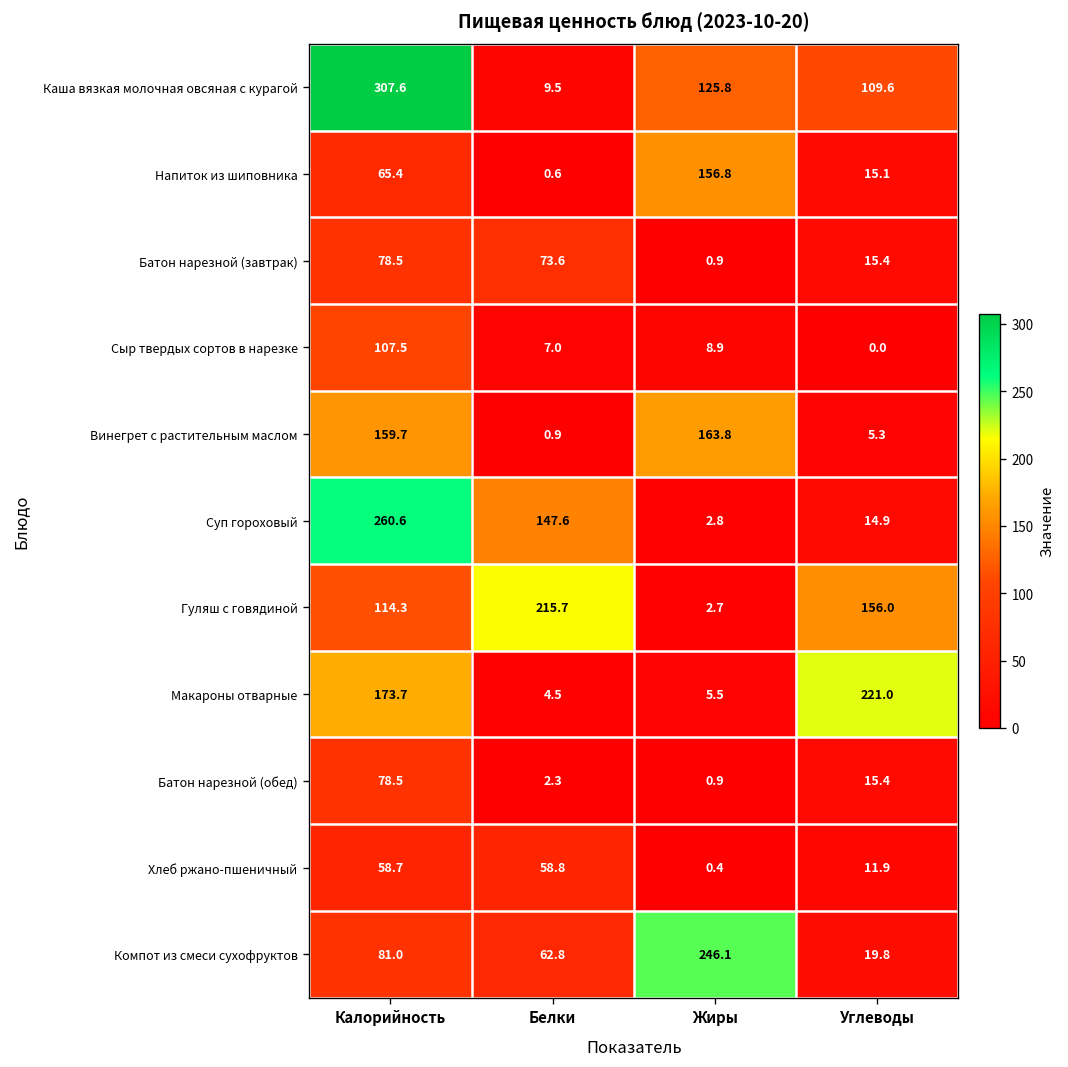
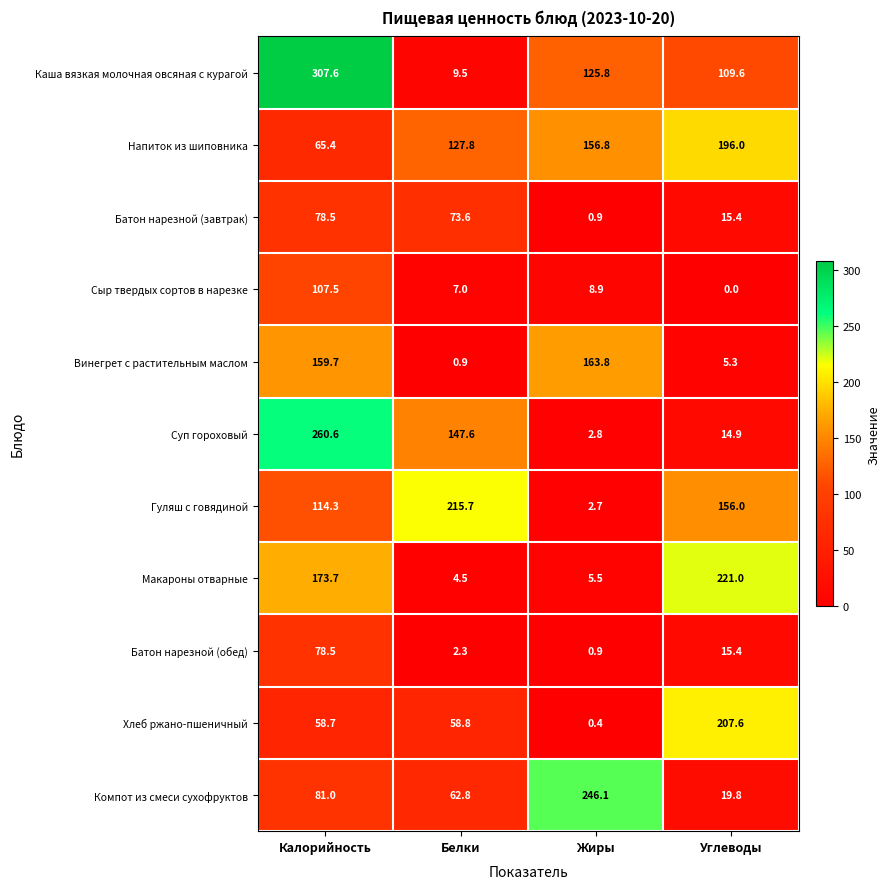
  {
    "Каша вязкая молочная овсяная с курагой": {
      "Калорийность": 307.6,
      "Белки": 9.5,
      "Жиры": 125.8,
      "Углеводы": 109.6
    },
    "Напиток из шиповника": {
      "Калорийность": 65.4,
-     "Белки": 0.6,
+     "Белки": 127.8,
      "Жиры": 156.8,
-     "Углеводы": 15.1
+     "Углеводы": 196.0
    },
    "Батон нарезной (завтрак)": {
      "Калорийность": 78.5,
      "Белки": 73.6,
      "Жиры": 0.9,
      "Углеводы": 15.4
    },
    "Сыр твердых сортов в нарезке": {
      "Калорийность": 107.5,
      "Белки": 7.0,
      "Жиры": 8.9,
      "Углеводы": 0.0
    },
    "Винегрет с растительным маслом": {
      "Калорийность": 159.7,
      "Белки": 0.9,
      "Жиры": 163.8,
      "Углеводы": 5.3
    },
    "Суп гороховый": {
      "Калорийность": 260.6,
      "Белки": 147.6,
      "Жиры": 2.8,
      "Углеводы": 14.9
    },
    "Гуляш с говядиной": {
      "Калорийность": 114.3,
      "Белки": 215.7,
      "Жиры": 2.7,
      "Углеводы": 156.0
    },
    "Макароны отварные": {
      "Калорийность": 173.7,
      "Белки": 4.5,
      "Жиры": 5.5,
      "Углеводы": 221.0
    },
    "Батон нарезной (обед)": {
      "Калорийность": 78.5,
      "Белки": 2.3,
      "Жиры": 0.9,
      "Углеводы": 15.4
    },
    "Хлеб ржано-пшеничный": {
      "Калорийность": 58.7,
      "Белки": 58.8,
      "Жиры": 0.4,
-     "Углеводы": 11.9
+     "Углеводы": 207.6
    },
    "Компот из смеси сухофруктов": {
      "Калорийность": 81.0,
      "Белки": 62.8,
      "Жиры": 246.1,
      "Углеводы": 19.8
    }
  }
